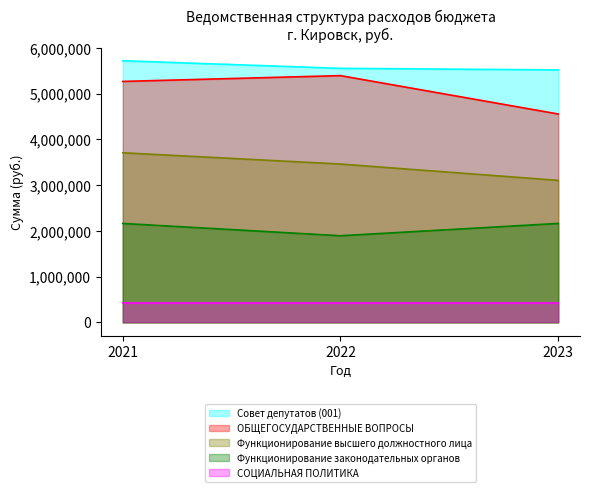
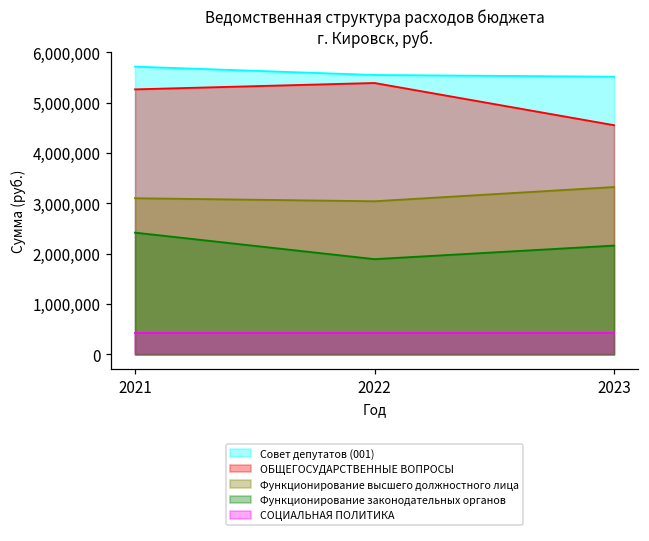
  {
    "Совет депутатов (001)": {
      "2021": "5,700,000",
      "2022": "5,600,000",
      "2023": "5,500,000"
    },
    "ОБЩЕГОСУДАРСТВЕННЫЕ ВОПРОСЫ": {
      "2021": "5,300,000",
      "2022": "5,400,000",
      "2023": "4,600,000"
    },
    "Функционирование высшего должностного лица": {
-     "2021": "3,700,000",
-     "2022": "3,500,000",
-     "2023": "3,100,000"
+     "2021": "3,100,000",
+     "2022": "3,000,000",
+     "2023": "3,300,000"
    },
    "Функционирование законодательных органов": {
-     "2021": "2,200,000",
+     "2021": "2,400,000",
      "2022": "1,900,000",
      "2023": "2,200,000"
    },
    "СОЦИАЛЬНАЯ ПОЛИТИКА": {
      "2021": "400,000",
      "2022": "400,000",
      "2023": "400,000"
    }
  }
